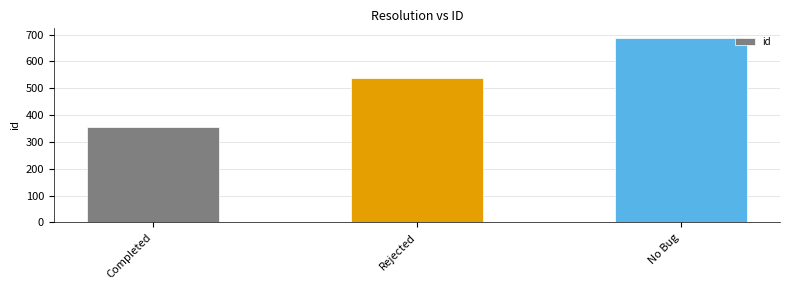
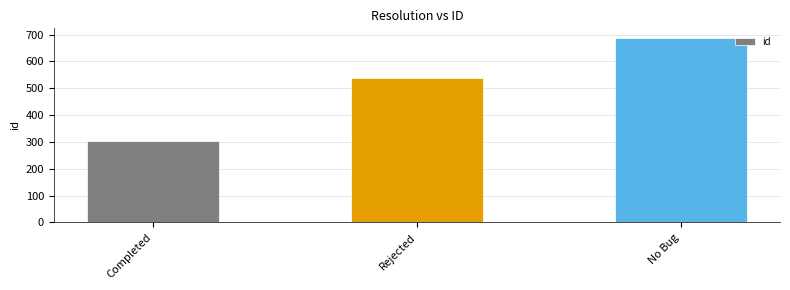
  {
-   "Completed": 360,
+   "Completed": 300,
    "Rejected": 540,
    "No Bug": 690
  }
